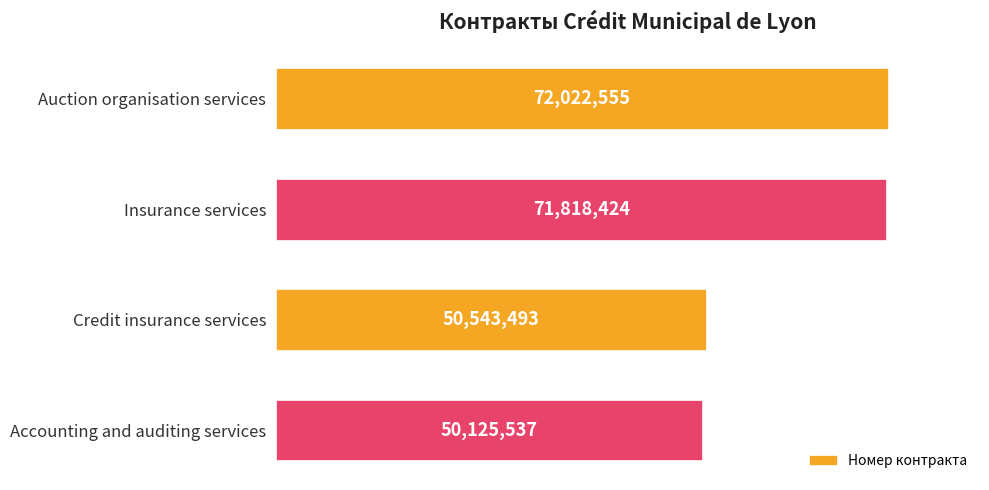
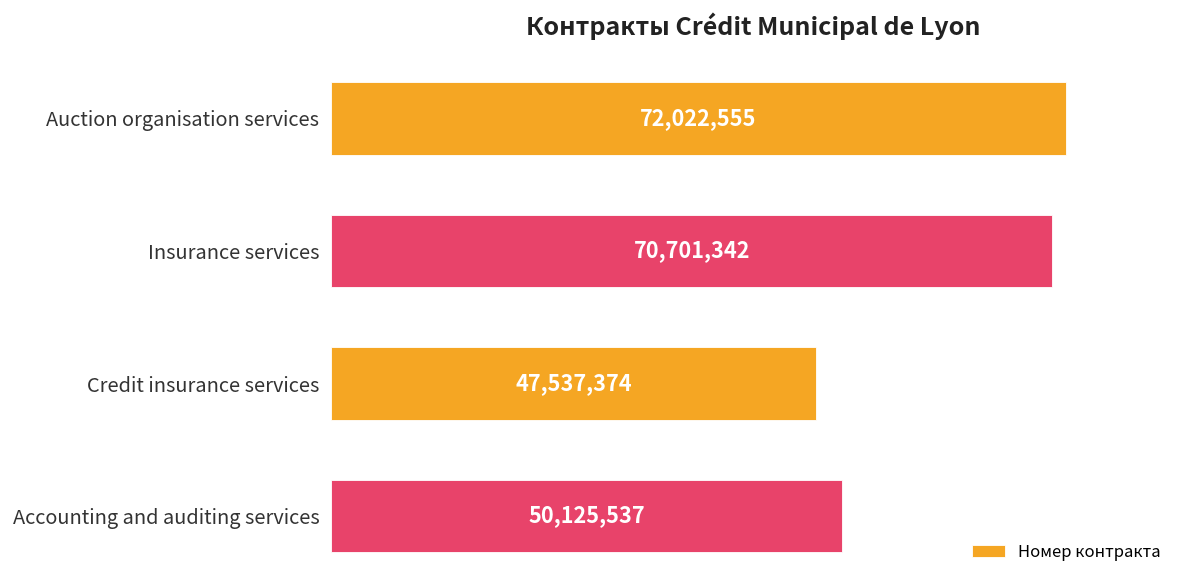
  {
    "Auction organisation services": "72,022,555",
-   "Insurance services": "71,818,424",
-   "Credit insurance services": "50,543,493",
+   "Insurance services": "70,701,342",
+   "Credit insurance services": "47,537,374",
    "Accounting and auditing services": "50,125,537"
  }
